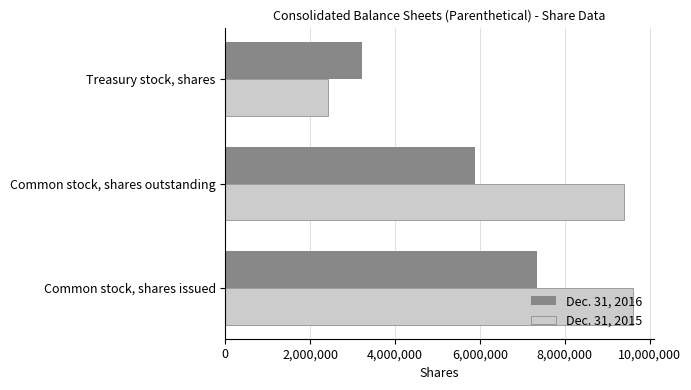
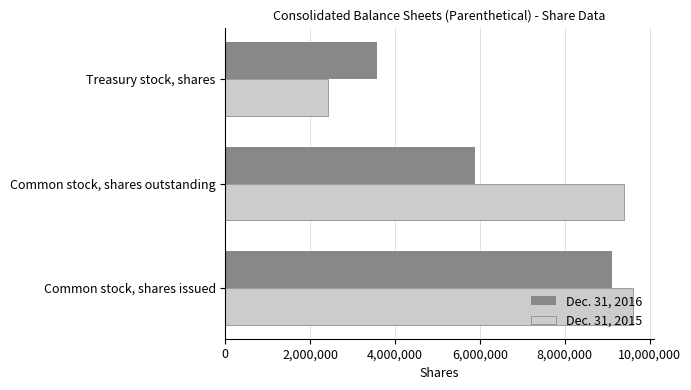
  {
    "Dec. 31, 2016": {
-     "Treasury stock, shares": "3,200,000",
+     "Treasury stock, shares": "3,600,000",
      "Common stock, shares outstanding": "5,900,000",
-     "Common stock, shares issued": "7,400,000"
+     "Common stock, shares issued": "9,100,000"
    },
    "Dec. 31, 2015": {
      "Treasury stock, shares": "2,400,000",
      "Common stock, shares outstanding": "9,400,000",
      "Common stock, shares issued": "9,600,000"
    }
  }
